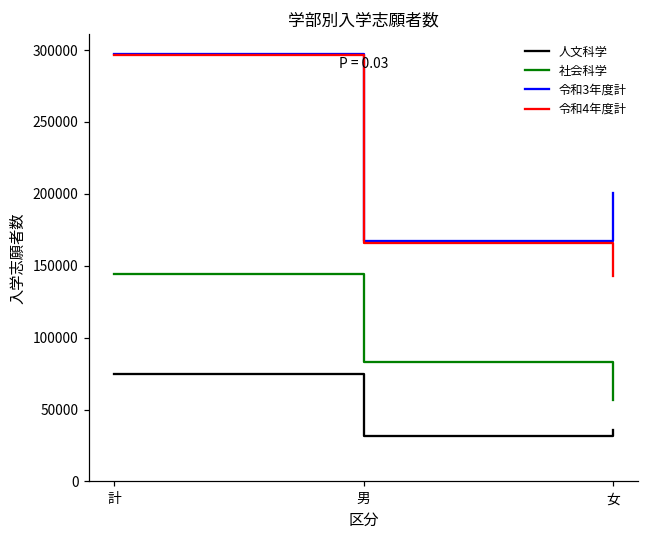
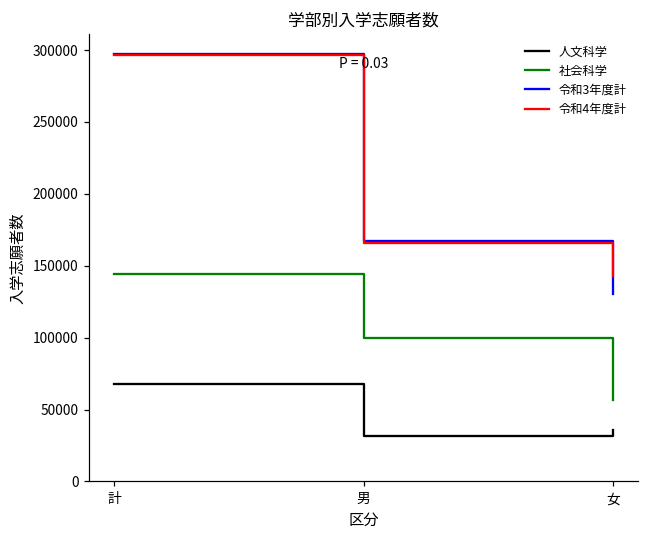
  {
    "人文科学": {
-     "計": 75000,
+     "計": 68000,
      "男": 32000,
      "女": 36000
    },
    "社会科学": {
      "計": 144000,
-     "男": 83000,
+     "男": 100000,
      "女": 56000
    },
    "令和3年度計": {
-     "女": 201000
+     "女": 130000
    },
    "令和4年度計": {
      "女": 143000
    }
  }
